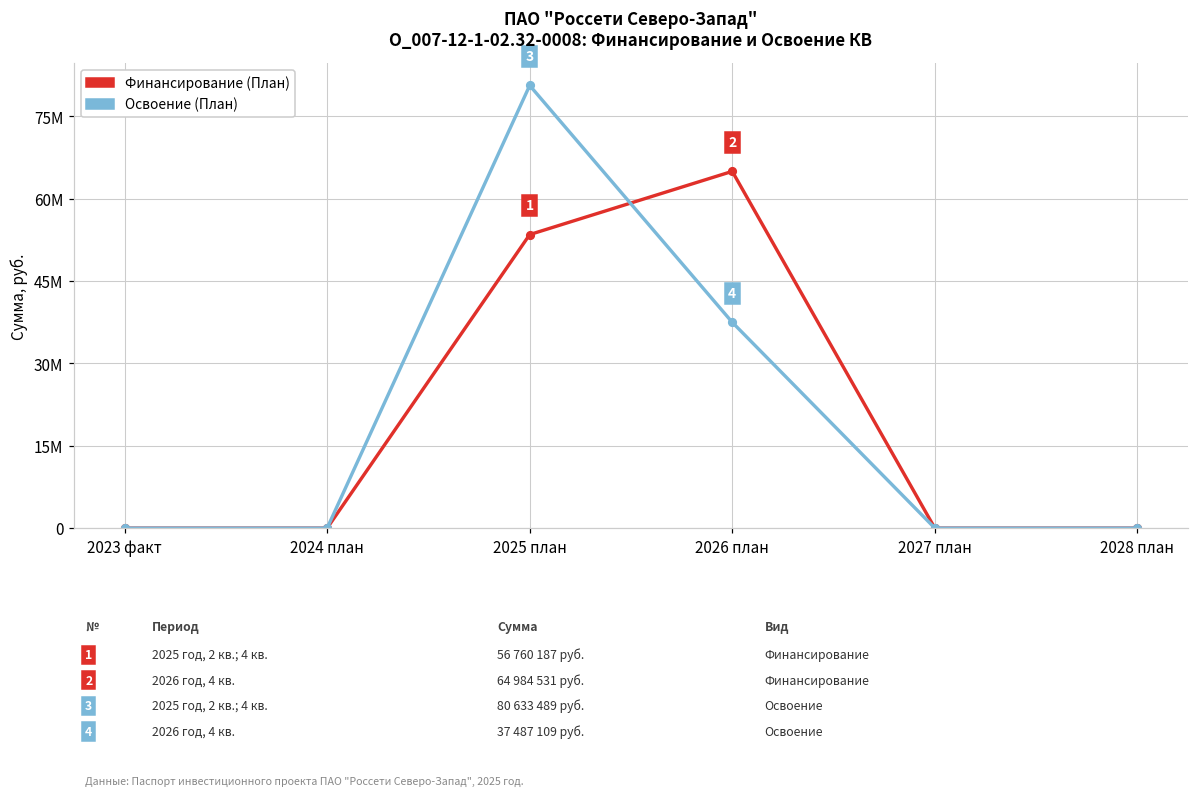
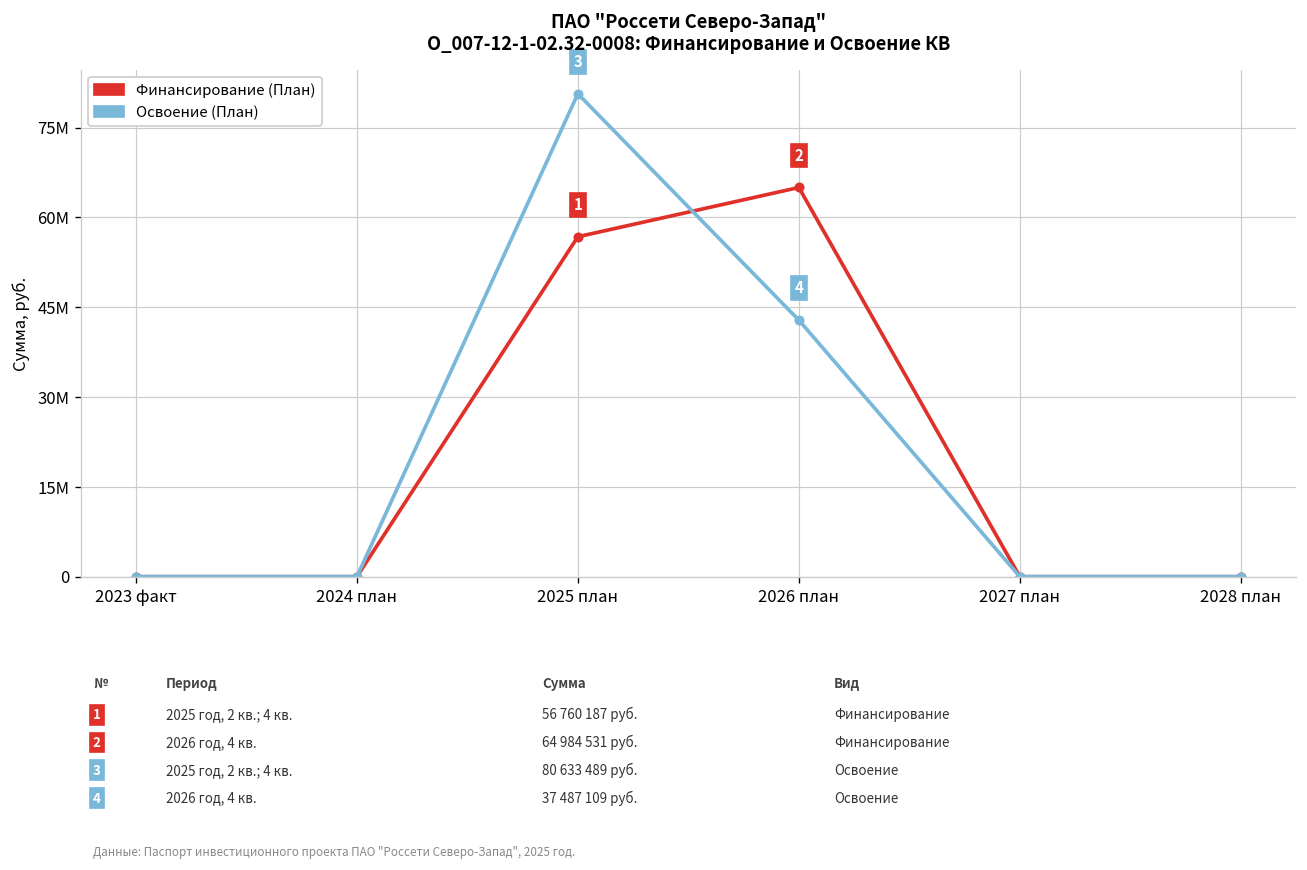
  {
    "Финансирование (План)": {
-     "2025 план": 53000000
+     "2025 план": 57000000
    },
    "Освоение (План)": {
-     "2026 план": 37000000
+     "2026 план": 43000000
    }
  }
